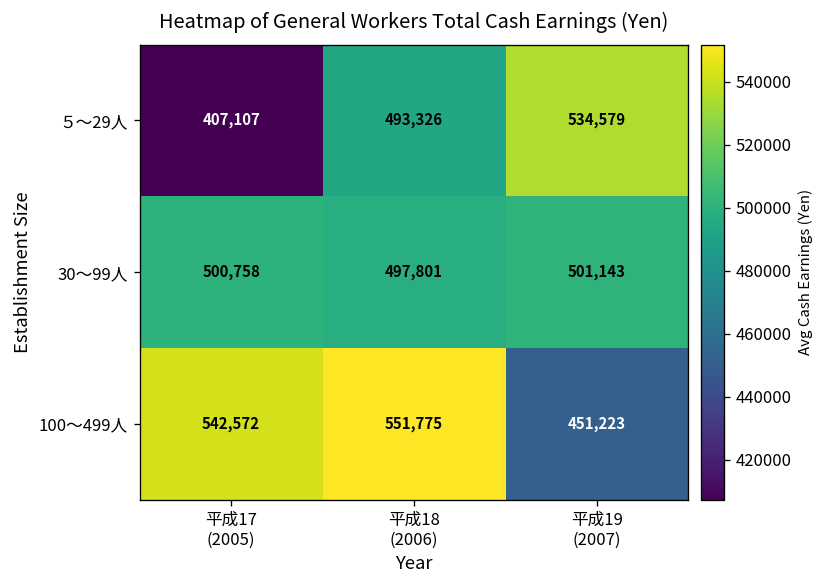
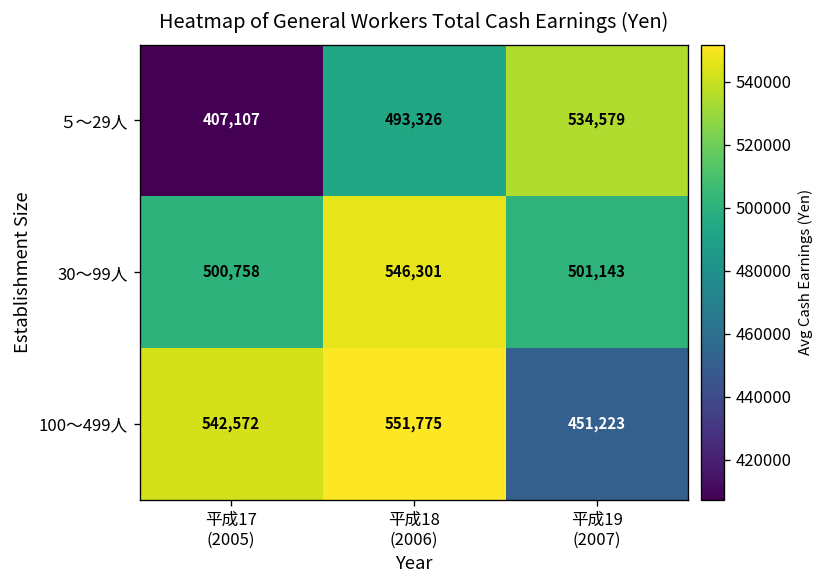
  {
    "５～29人": {
      "平成17 (2005)": "407,107",
      "平成18 (2006)": "493,326",
      "平成19 (2007)": "534,579"
    },
    "30～99人": {
      "平成17 (2005)": "500,758",
-     "平成18 (2006)": "497,801",
+     "平成18 (2006)": "546,301",
      "平成19 (2007)": "501,143"
    },
    "100～499人": {
      "平成17 (2005)": "542,572",
      "平成18 (2006)": "551,775",
      "平成19 (2007)": "451,223"
    }
  }
